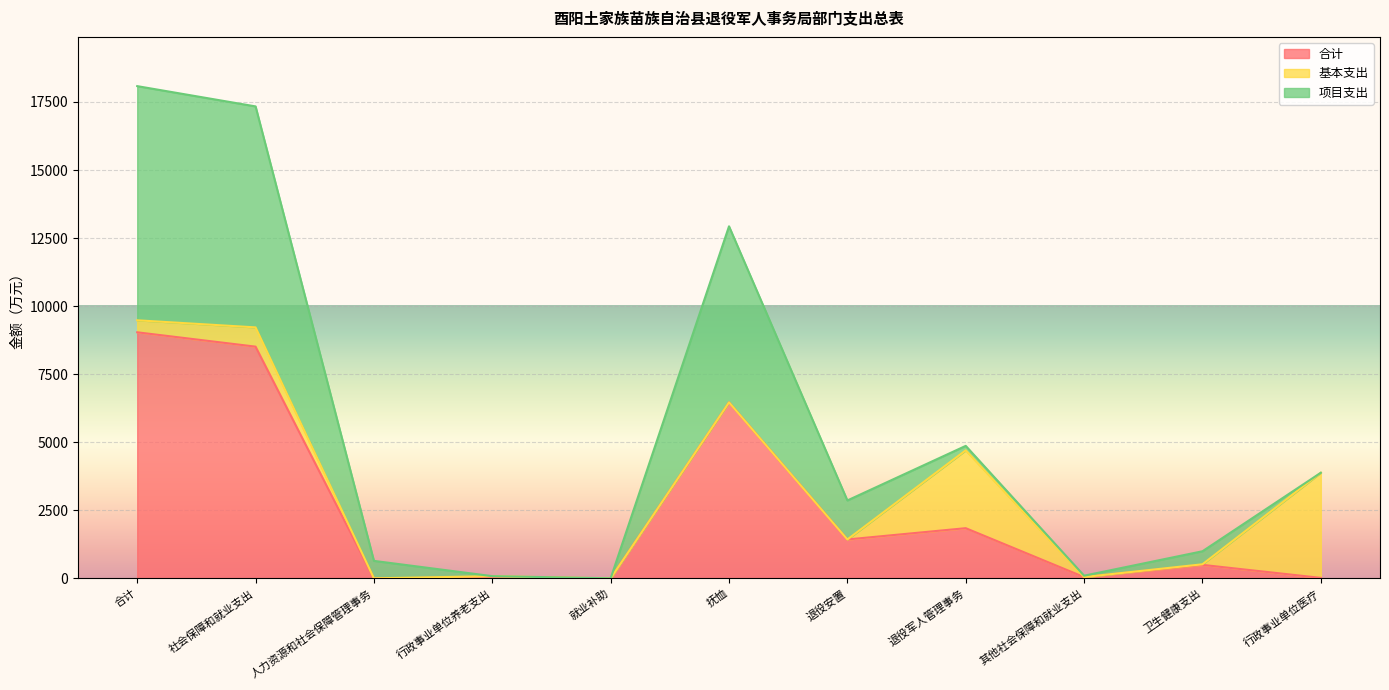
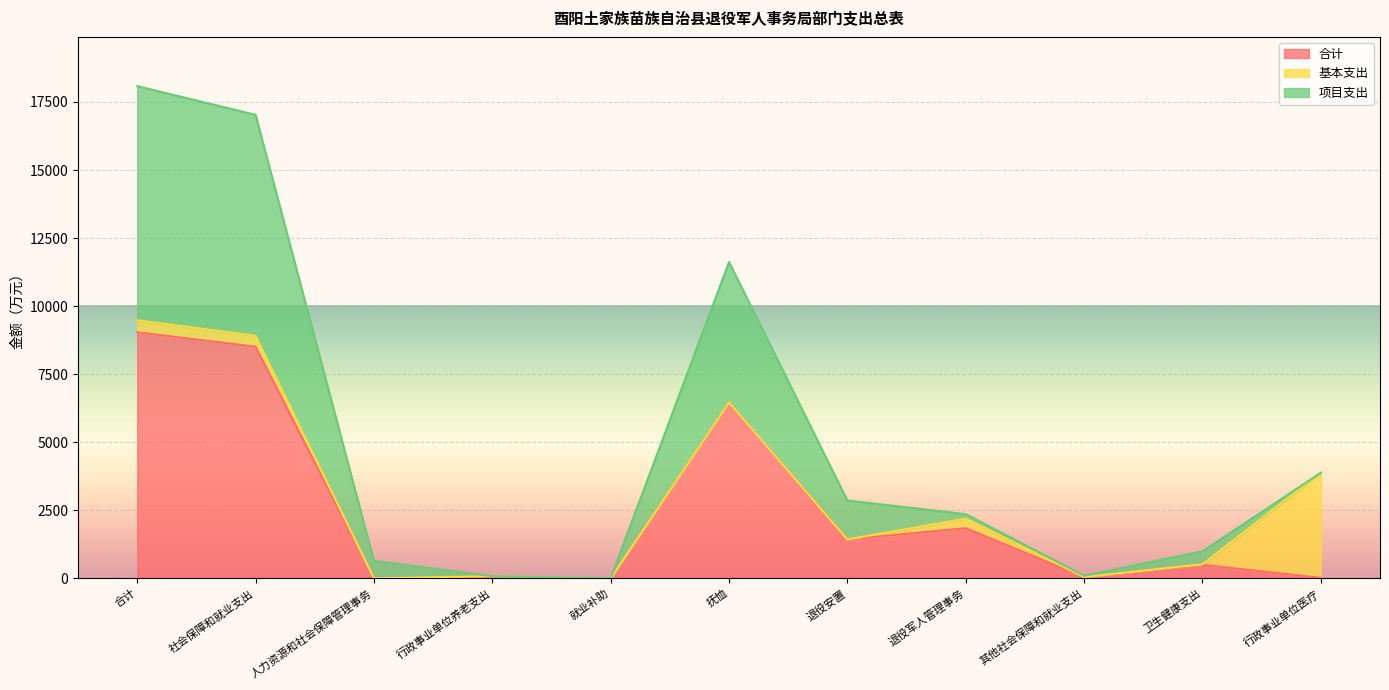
  {
    "合计": {
      "合计": 9000,
      "社会保障和就业支出": 8500,
      "退役军人管理事务": 1800,
      "行政事业单位医疗": 0
    },
    "基本支出": {
      "合计": 400,
-     "社会保障和就业支出": 700,
-     "退役军人管理事务": 2900
+     "社会保障和就业支出": 400,
+     "退役军人管理事务": 400
    },
    "项目支出": {
      "合计": 8600,
      "社会保障和就业支出": 8100,
      "人力资源和社会保障管理事务": 600,
-     "抚恤": 6500,
+     "抚恤": 5200,
      "退役安置": 1400,
      "退役军人管理事务": 200,
      "卫生健康支出": 500
    }
  }
